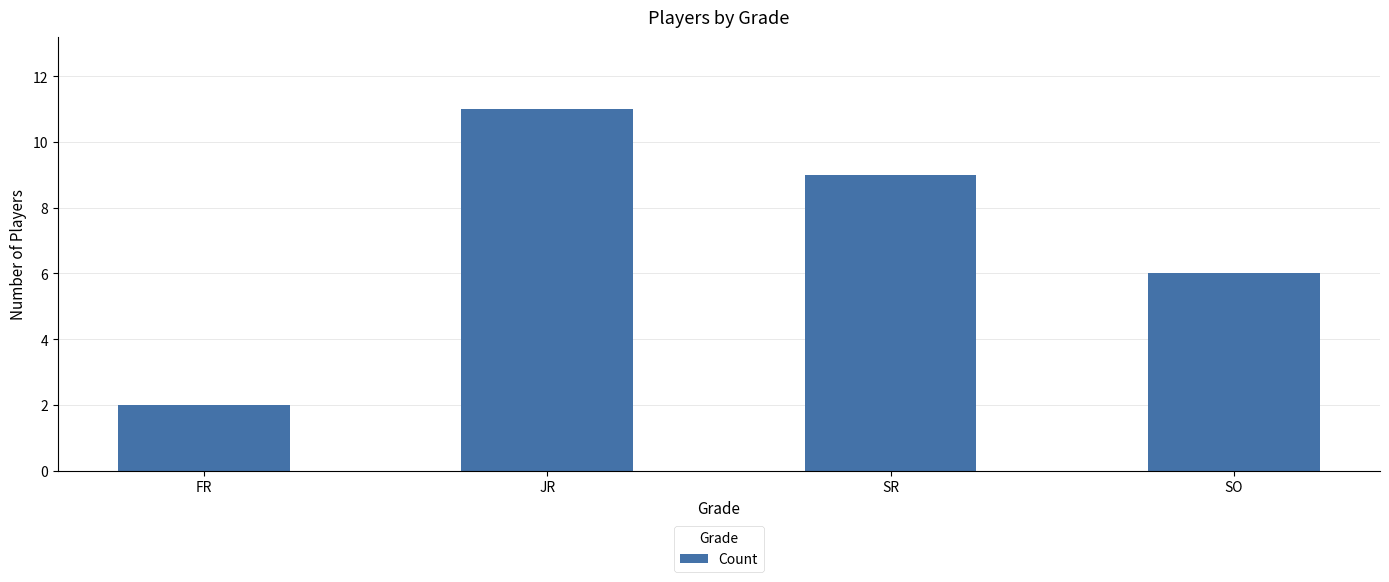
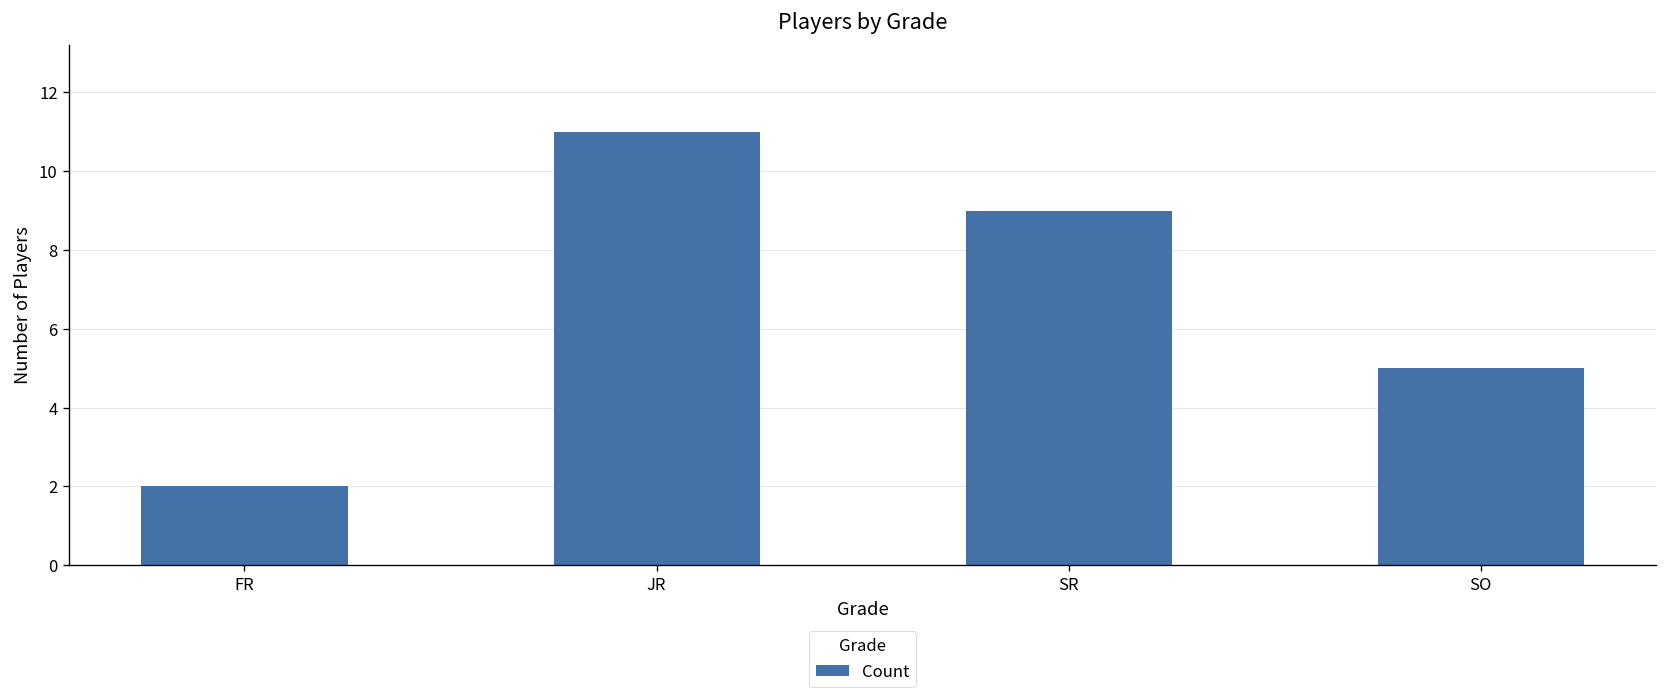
  {
    "FR": 2,
    "JR": 11,
    "SR": 9,
-   "SO": 6
+   "SO": 5
  }
